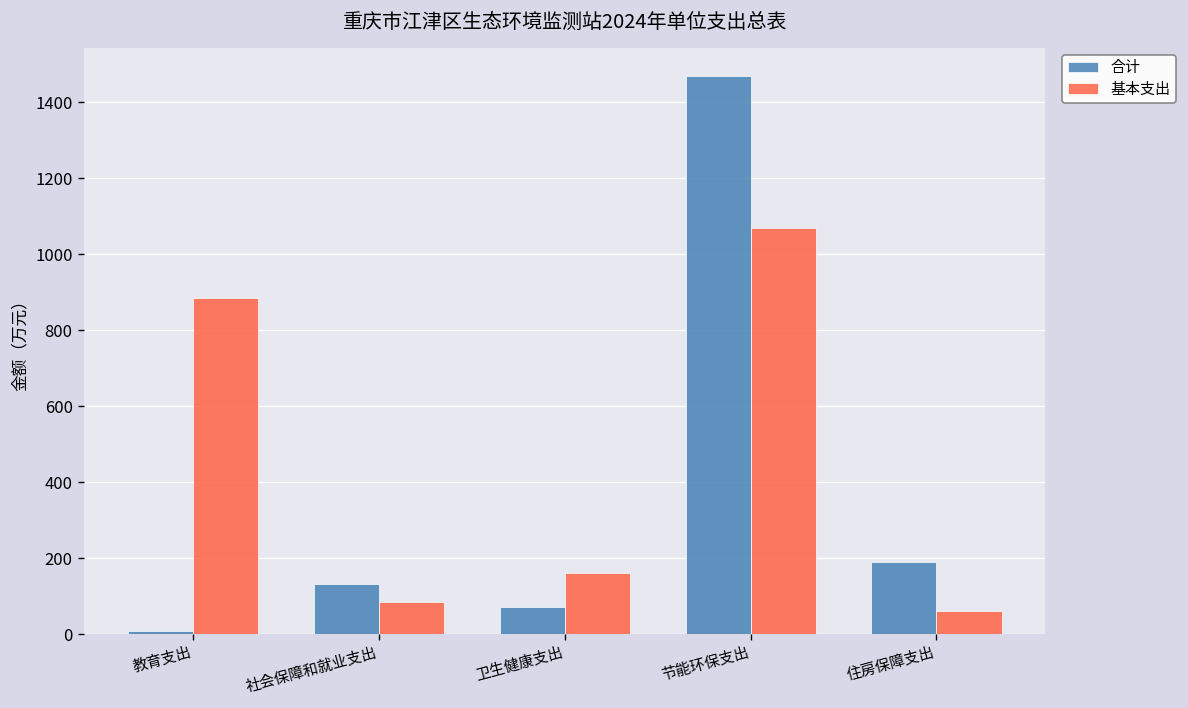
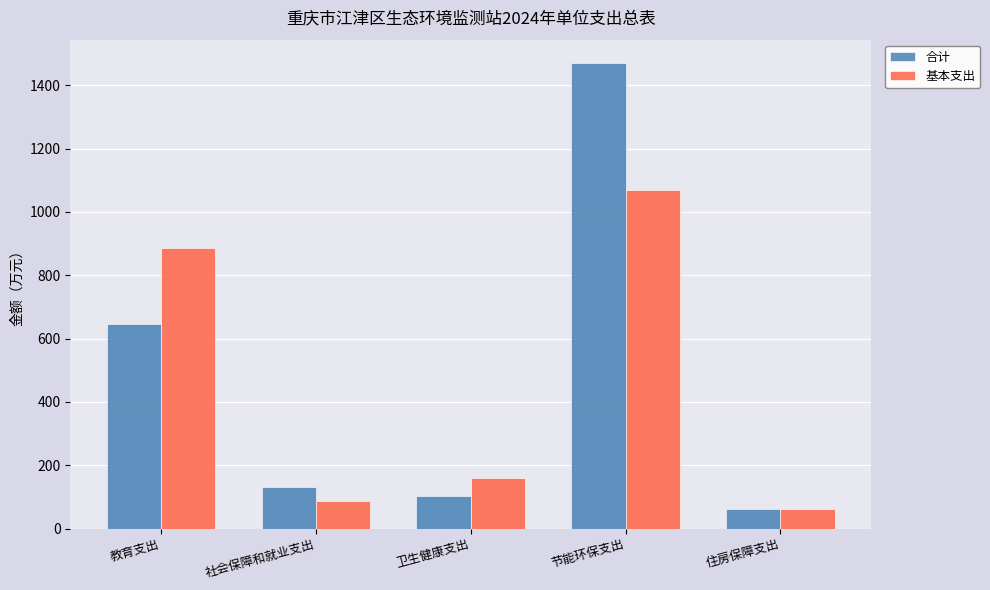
  {
    "合计": {
-     "教育支出": 10,
+     "教育支出": 650,
      "社会保障和就业支出": 130,
-     "卫生健康支出": 70,
+     "卫生健康支出": 100,
      "节能环保支出": 1470,
-     "住房保障支出": 190
+     "住房保障支出": 60
    },
    "基本支出": {
      "教育支出": 890,
      "社会保障和就业支出": 90,
      "卫生健康支出": 160,
      "节能环保支出": 1070,
      "住房保障支出": 60
    }
  }
